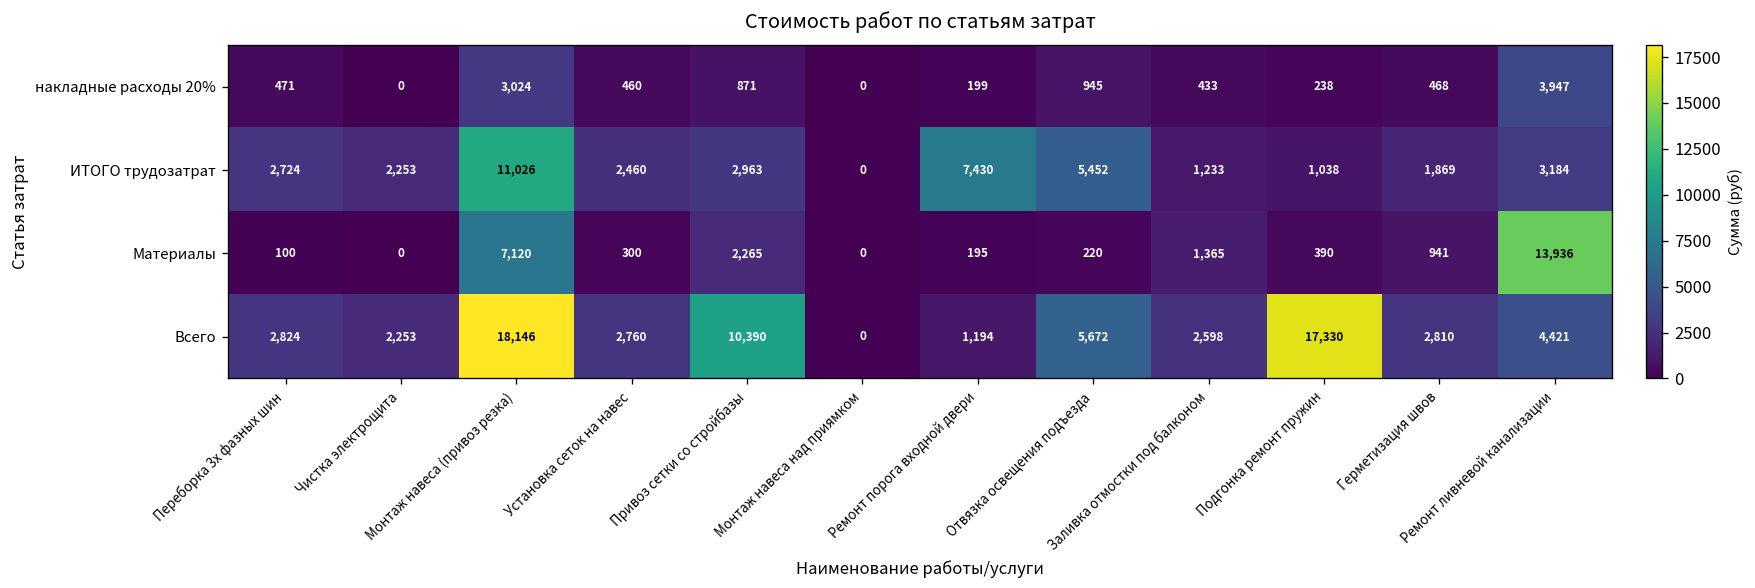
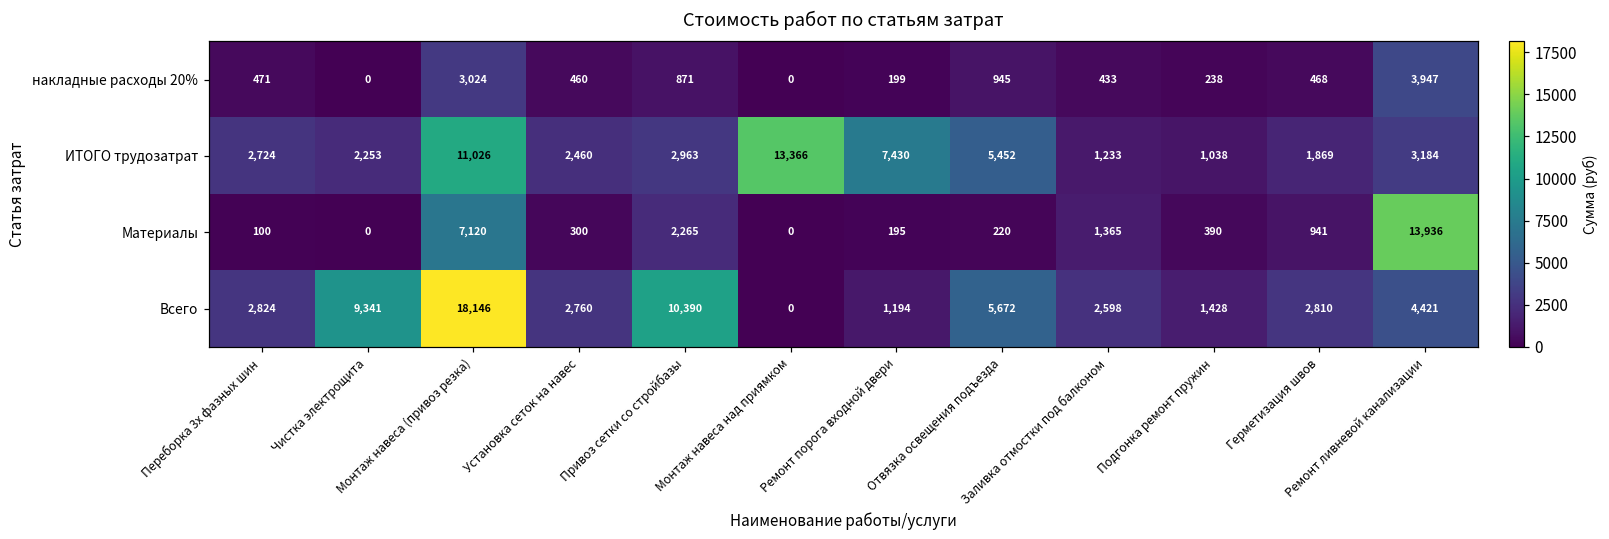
  {
    "накладные расходы 20%": {
      "Переборка 3х фазных шин": "471",
      "Чистка электрощита": "0",
      "Монтаж навеса (привоз резка)": "3,024",
      "Установка сеток на навес": "460",
      "Привоз сетки со стройбазы": "871",
      "Монтаж навеса над приямком": "0",
      "Ремонт порога входной двери": "199",
      "Отвязка освещения подъезда": "945",
      "Заливка отмостки под балконом": "433",
      "Подгонка ремонт пружин": "238",
      "Герметизация швов": "468",
      "Ремонт ливневой канализации": "3,947"
    },
    "ИТОГО трудозатрат": {
      "Переборка 3х фазных шин": "2,724",
      "Чистка электрощита": "2,253",
      "Монтаж навеса (привоз резка)": "11,026",
      "Установка сеток на навес": "2,460",
      "Привоз сетки со стройбазы": "2,963",
-     "Монтаж навеса над приямком": "0",
+     "Монтаж навеса над приямком": "13,366",
      "Ремонт порога входной двери": "7,430",
      "Отвязка освещения подъезда": "5,452",
      "Заливка отмостки под балконом": "1,233",
      "Подгонка ремонт пружин": "1,038",
      "Герметизация швов": "1,869",
      "Ремонт ливневой канализации": "3,184"
    },
    "Материалы": {
      "Переборка 3х фазных шин": "100",
      "Чистка электрощита": "0",
      "Монтаж навеса (привоз резка)": "7,120",
      "Установка сеток на навес": "300",
      "Привоз сетки со стройбазы": "2,265",
      "Монтаж навеса над приямком": "0",
      "Ремонт порога входной двери": "195",
      "Отвязка освещения подъезда": "220",
      "Заливка отмостки под балконом": "1,365",
      "Подгонка ремонт пружин": "390",
      "Герметизация швов": "941",
      "Ремонт ливневой канализации": "13,936"
    },
    "Всего": {
      "Переборка 3х фазных шин": "2,824",
-     "Чистка электрощита": "2,253",
+     "Чистка электрощита": "9,341",
      "Монтаж навеса (привоз резка)": "18,146",
      "Установка сеток на навес": "2,760",
      "Привоз сетки со стройбазы": "10,390",
      "Монтаж навеса над приямком": "0",
      "Ремонт порога входной двери": "1,194",
      "Отвязка освещения подъезда": "5,672",
      "Заливка отмостки под балконом": "2,598",
-     "Подгонка ремонт пружин": "17,330",
+     "Подгонка ремонт пружин": "1,428",
      "Герметизация швов": "2,810",
      "Ремонт ливневой канализации": "4,421"
    }
  }
